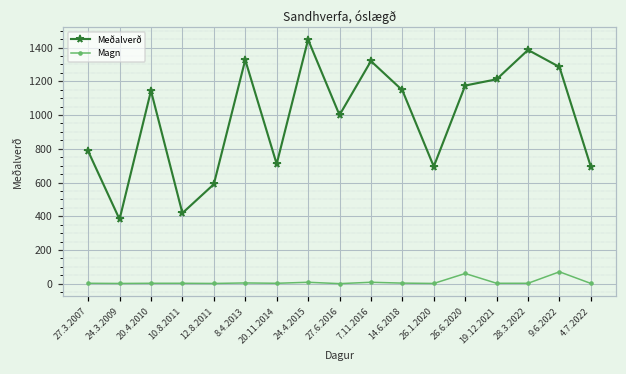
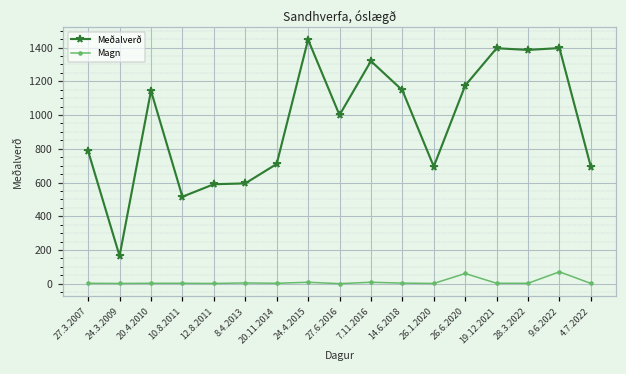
  {
    "Meðalverð": {
      "27.3.2007": 790,
-     "24.3.2009": 380,
+     "24.3.2009": 170,
      "20.4.2010": 1140,
-     "10.8.2011": 420,
+     "10.8.2011": 520,
      "12.8.2011": 590,
-     "8.4.2013": 1330,
+     "8.4.2013": 600,
      "20.11.2014": 710,
      "24.4.2015": 1450,
      "27.6.2016": 1000,
      "7.11.2016": 1320,
      "14.6.2018": 1150,
      "26.1.2020": 700,
      "26.6.2020": 1180,
-     "19.12.2021": 1210,
+     "19.12.2021": 1400,
      "28.3.2022": 1390,
-     "9.6.2022": 1290,
+     "9.6.2022": 1400,
      "4.7.2022": 690
    },
    "Magn": {
      "27.3.2007": 0,
      "24.3.2009": 0,
      "20.4.2010": 0,
      "10.8.2011": 0,
      "12.8.2011": 0,
      "8.4.2013": 10,
      "20.11.2014": 0,
      "24.4.2015": 10,
      "27.6.2016": 0,
      "7.11.2016": 10,
      "14.6.2018": 0,
      "26.1.2020": 0,
      "26.6.2020": 60,
      "19.12.2021": 0,
      "28.3.2022": 0,
      "9.6.2022": 70,
      "4.7.2022": 0
    }
  }
